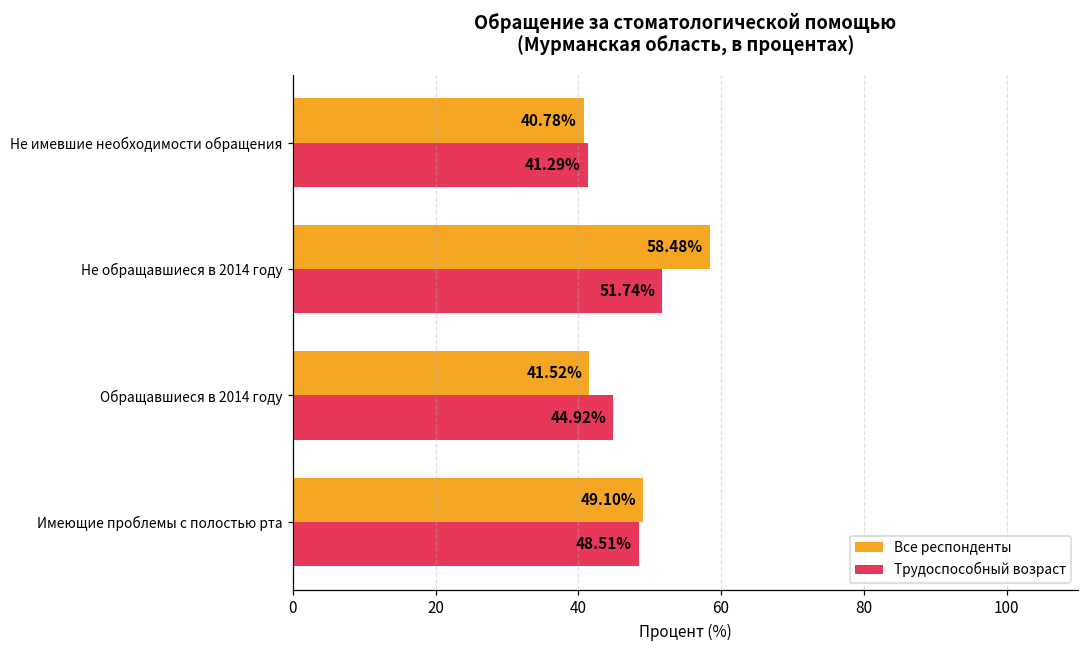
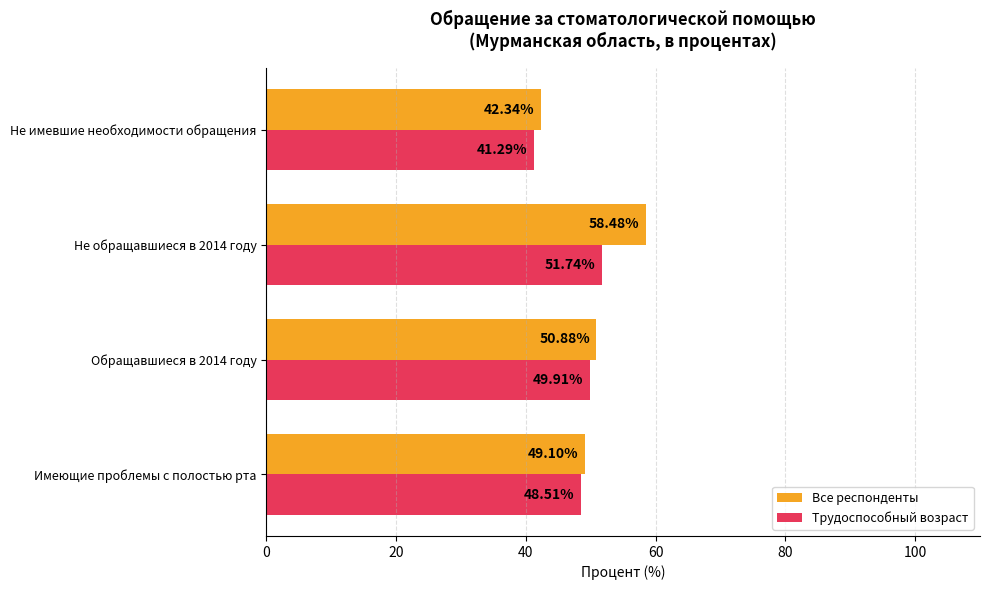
  {
    "Все респонденты": {
-     "Не имевшие необходимости обращения": "40.78%",
+     "Не имевшие необходимости обращения": "42.34%",
      "Не обращавшиеся в 2014 году": "58.48%",
-     "Обращавшиеся в 2014 году": "41.52%",
+     "Обращавшиеся в 2014 году": "50.88%",
      "Имеющие проблемы с полостью рта": "49.10%"
    },
    "Трудоспособный возраст": {
      "Не имевшие необходимости обращения": "41.29%",
      "Не обращавшиеся в 2014 году": "51.74%",
-     "Обращавшиеся в 2014 году": "44.92%",
+     "Обращавшиеся в 2014 году": "49.91%",
      "Имеющие проблемы с полостью рта": "48.51%"
    }
  }
